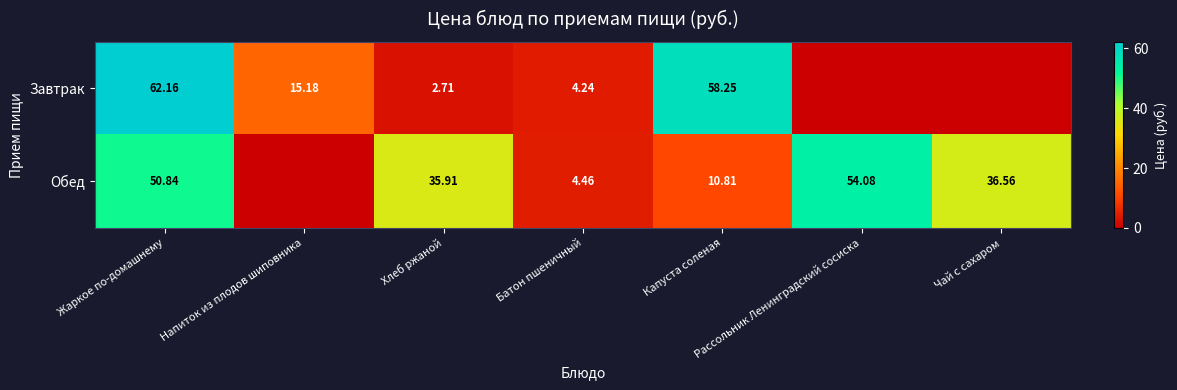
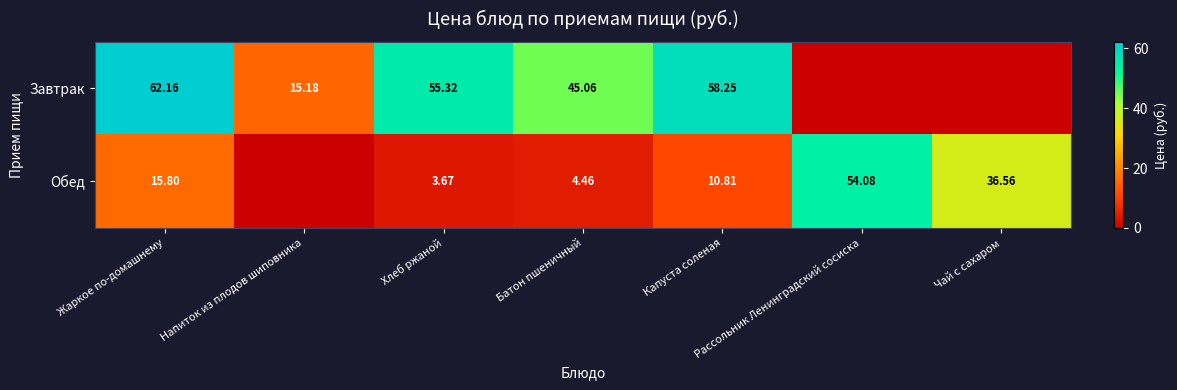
  {
    "Завтрак": {
      "Жаркое по-домашнему": 62.16,
      "Напиток из плодов шиповника": 15.18,
-     "Хлеб ржаной": 2.71,
-     "Батон пшеничный": 4.24,
+     "Хлеб ржаной": 55.32,
+     "Батон пшеничный": 45.06,
      "Капуста соленая": 58.25
    },
    "Обед": {
-     "Жаркое по-домашнему": 50.84,
-     "Хлеб ржаной": 35.91,
+     "Жаркое по-домашнему": 15.80,
+     "Хлеб ржаной": 3.67,
      "Батон пшеничный": 4.46,
      "Капуста соленая": 10.81,
      "Рассольник Ленинградский сосиска": 54.08,
      "Чай с сахаром": 36.56
    }
  }
